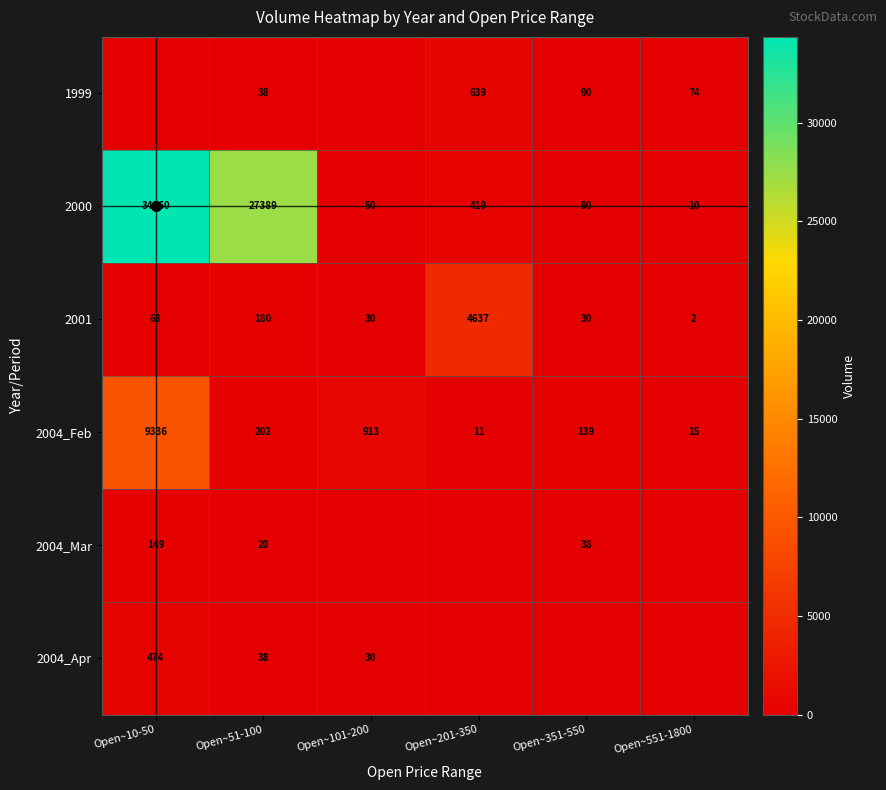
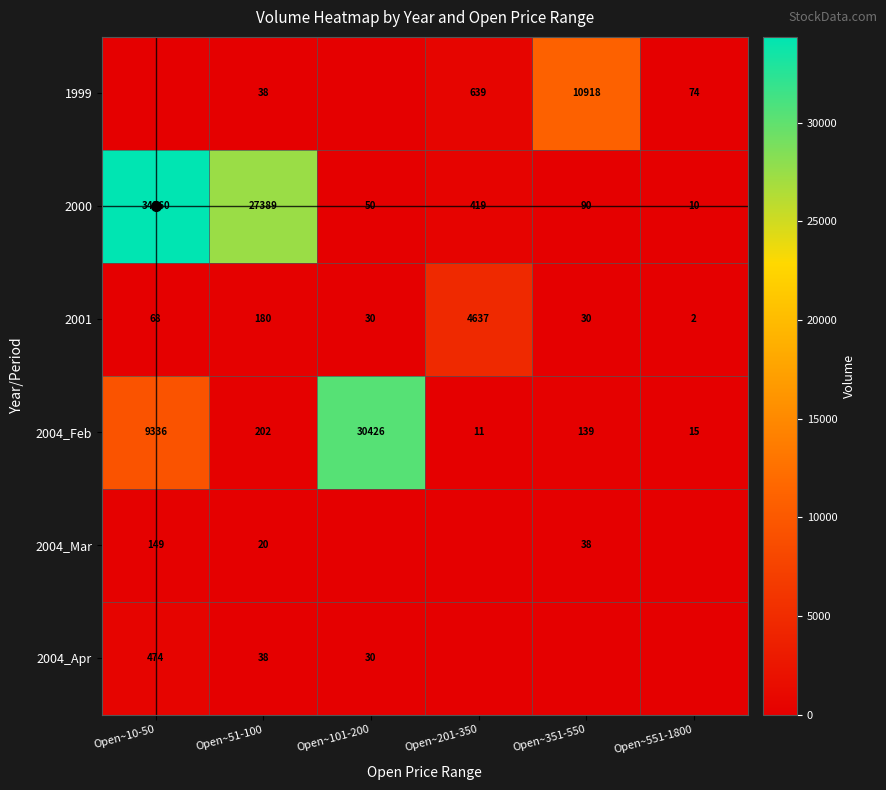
  {
    "1999": {
      "Open~51-100": 38,
      "Open~201-350": 639,
-     "Open~351-550": 90,
+     "Open~351-550": 10918,
      "Open~551-1800": 74
    },
    "2000": {
      "Open~51-100": 27389,
      "Open~101-200": 50,
      "Open~201-350": 419,
      "Open~351-550": 90,
      "Open~551-1800": 10
    },
    "2001": {
      "Open~10-50": 68,
      "Open~51-100": 180,
      "Open~101-200": 30,
      "Open~201-350": 4637,
      "Open~351-550": 30,
      "Open~551-1800": 2
    },
    "2004_Feb": {
      "Open~10-50": 9336,
      "Open~51-100": 202,
-     "Open~101-200": 913,
+     "Open~101-200": 30426,
      "Open~201-350": 11,
      "Open~351-550": 139,
      "Open~551-1800": 15
    },
    "2004_Mar": {
      "Open~10-50": 149,
      "Open~51-100": 20,
      "Open~351-550": 38
    },
    "2004_Apr": {
      "Open~10-50": 474,
      "Open~51-100": 38,
      "Open~101-200": 30
    }
  }
